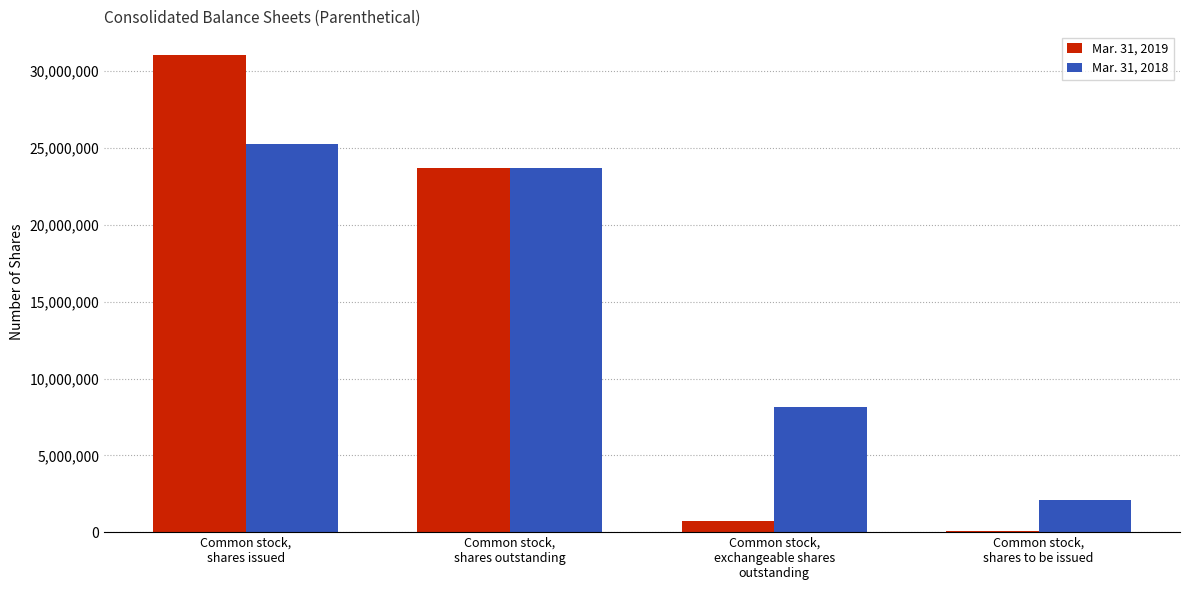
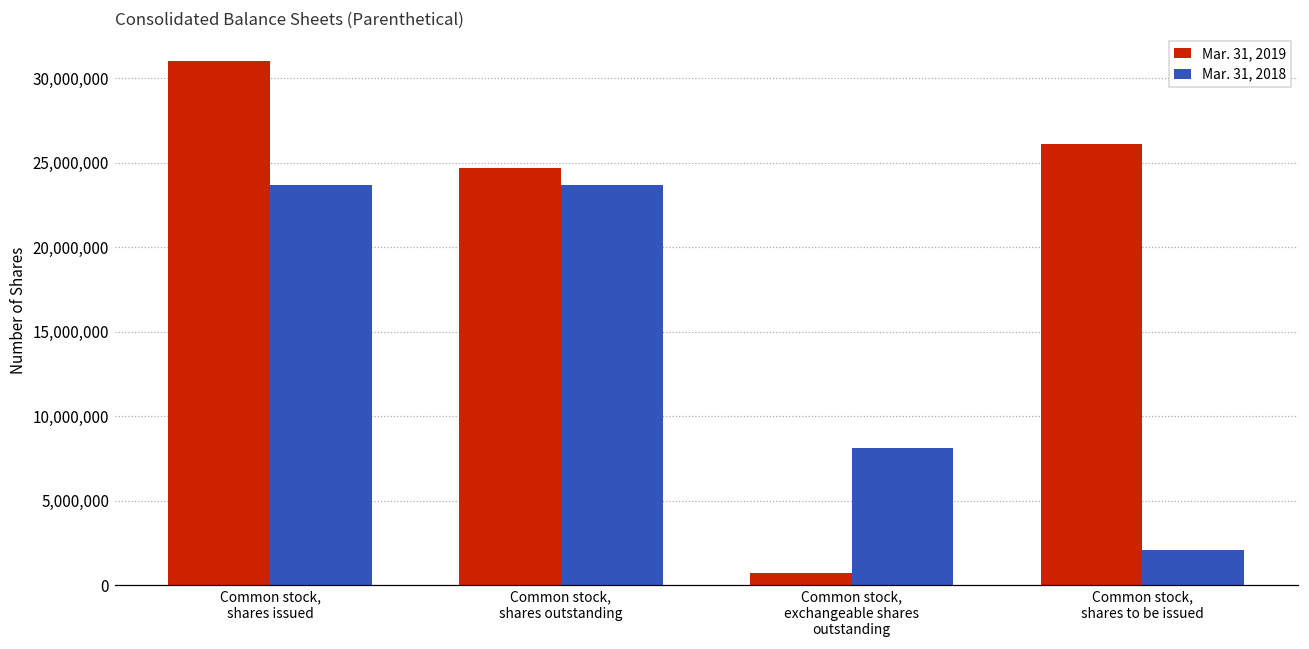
  {
    "Mar. 31, 2019": {
      "Common stock, shares issued": "31,000,000",
-     "Common stock, shares outstanding": "23,700,000",
+     "Common stock, shares outstanding": "24,700,000",
      "Common stock, exchangeable shares outstanding": "700,000",
-     "Common stock, shares to be issued": "100,000"
+     "Common stock, shares to be issued": "26,100,000"
    },
    "Mar. 31, 2018": {
-     "Common stock, shares issued": "25,300,000",
+     "Common stock, shares issued": "23,700,000",
      "Common stock, shares outstanding": "23,700,000",
      "Common stock, exchangeable shares outstanding": "8,100,000",
      "Common stock, shares to be issued": "2,100,000"
    }
  }
